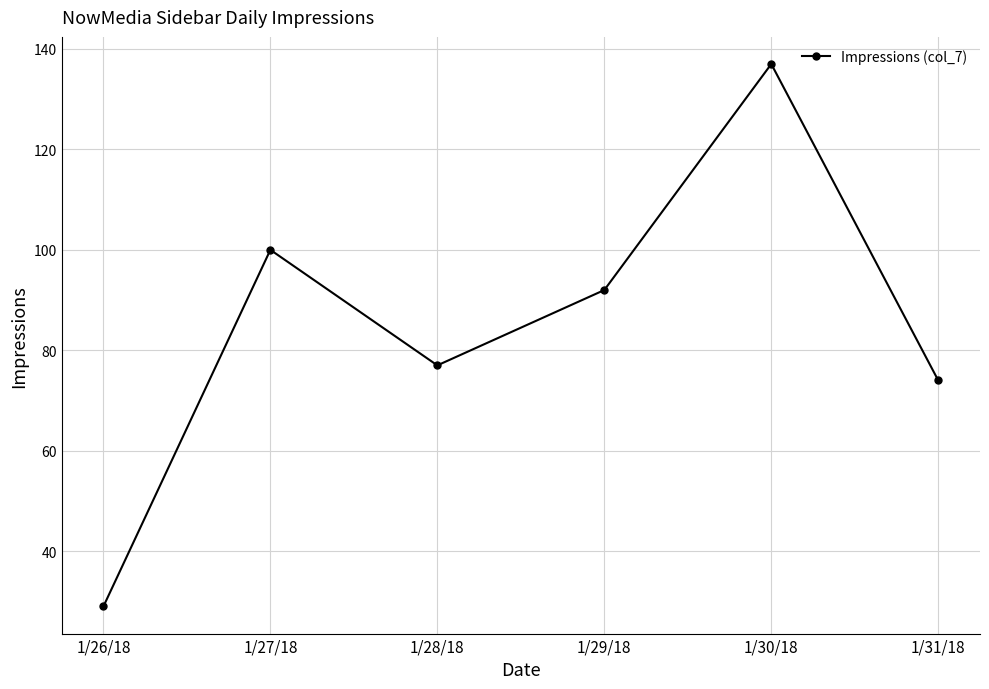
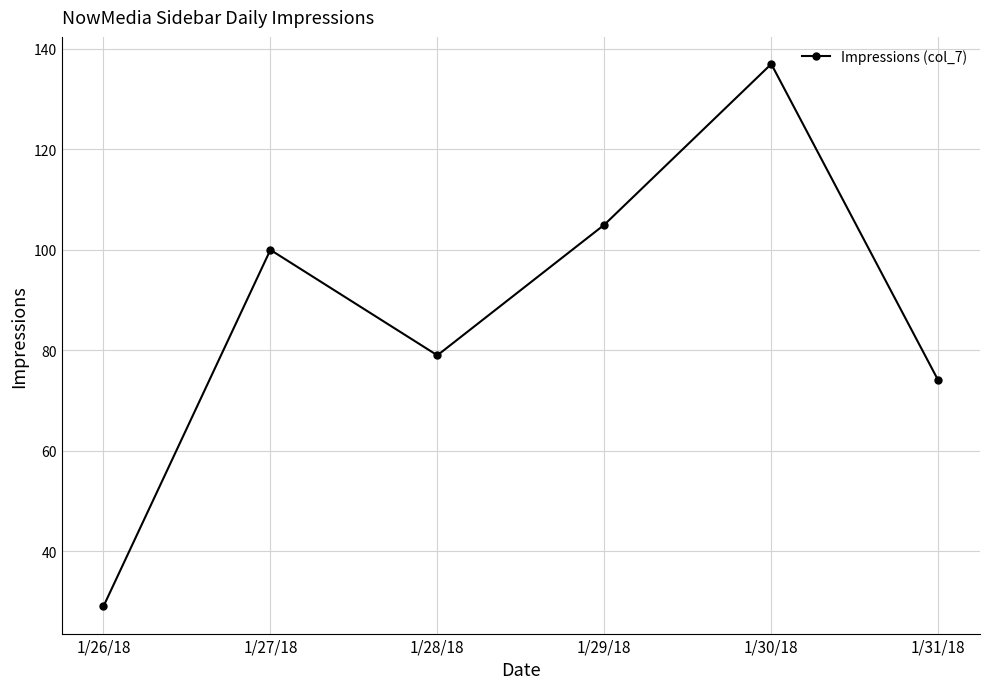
  {
    "1/26/18": 29,
    "1/27/18": 100,
-   "1/28/18": 77,
-   "1/29/18": 92,
+   "1/28/18": 79,
+   "1/29/18": 105,
    "1/30/18": 137,
    "1/31/18": 74
  }
